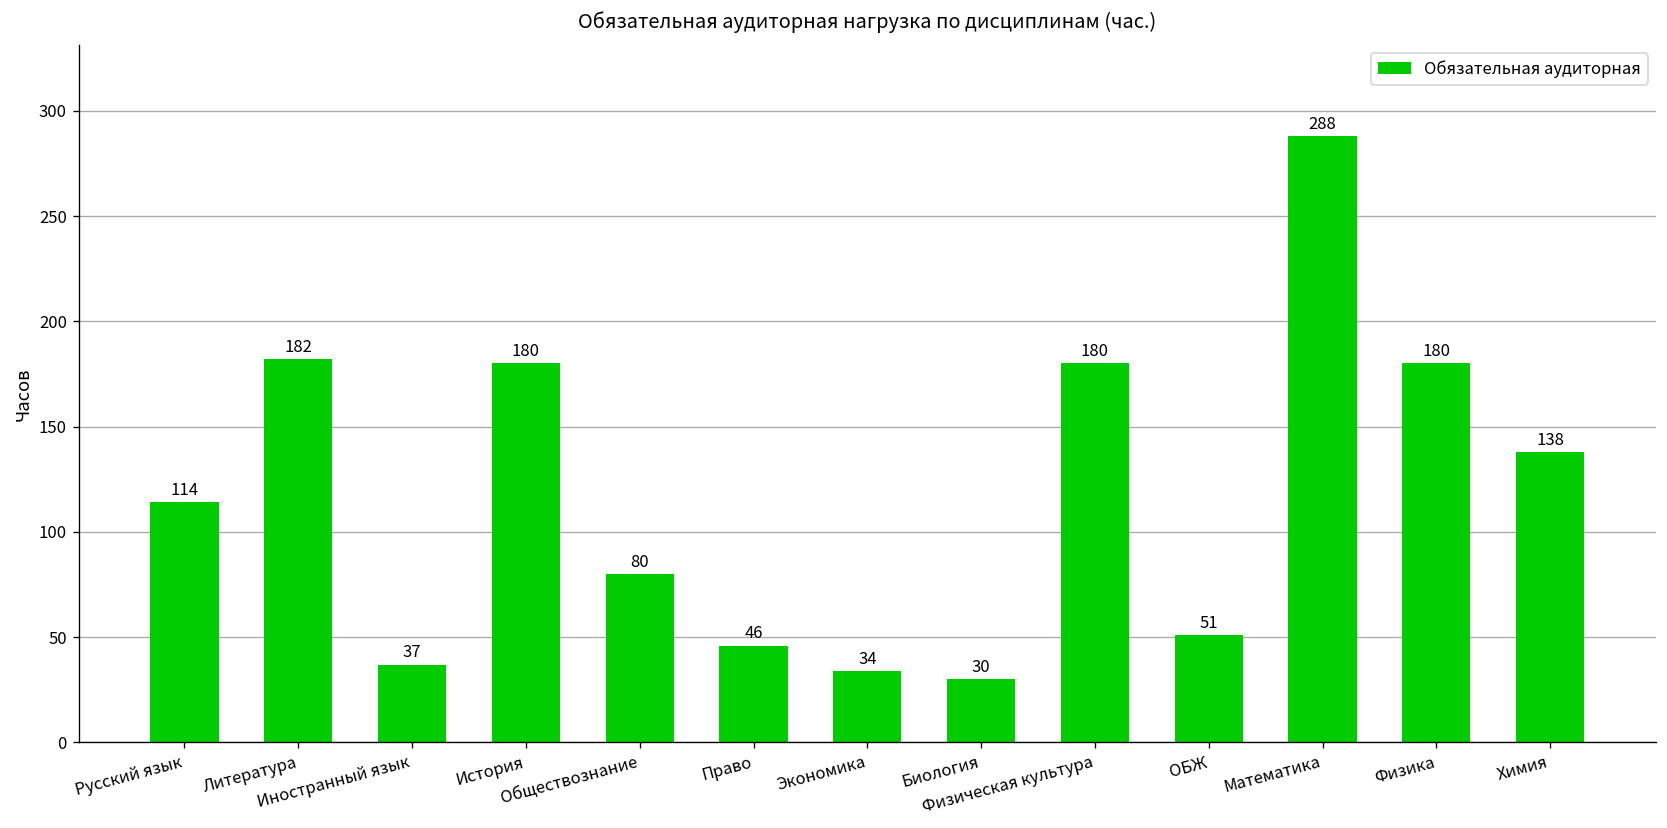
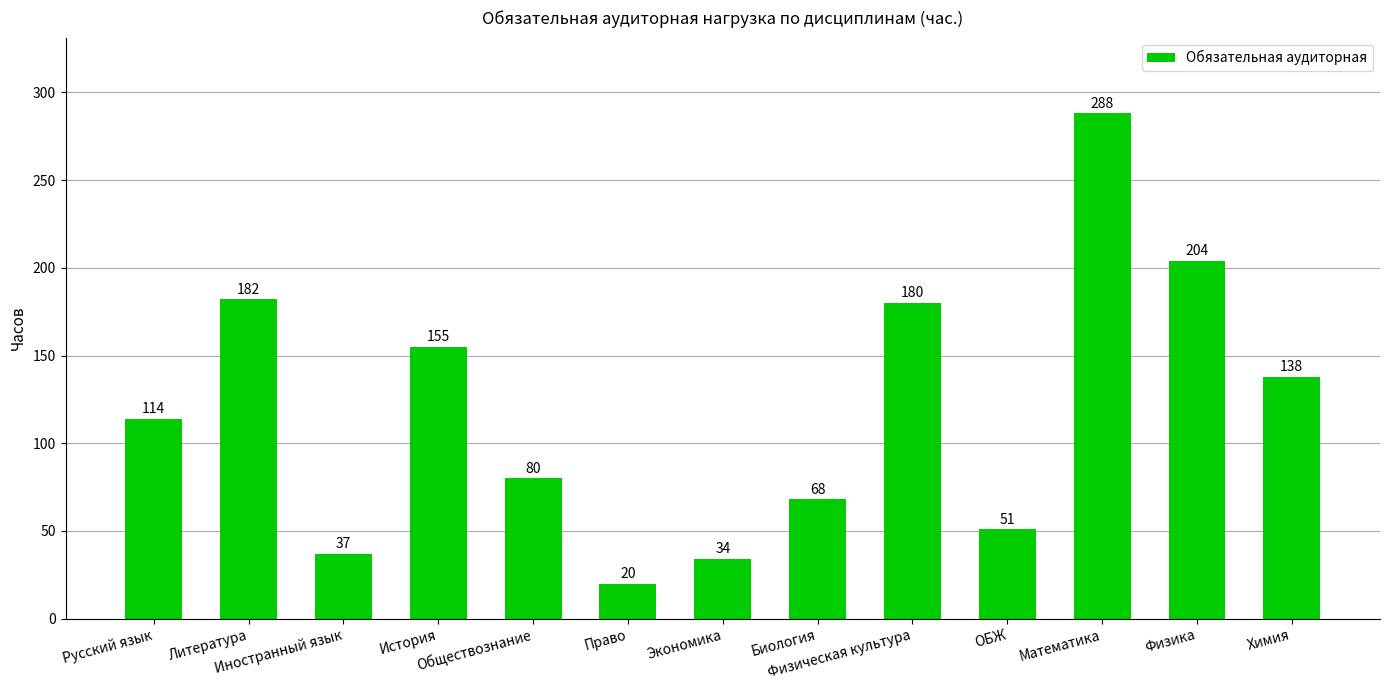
  {
    "Русский язык": 114,
    "Литература": 182,
    "Иностранный язык": 37,
-   "История": 180,
+   "История": 155,
    "Обществознание": 80,
-   "Право": 46,
+   "Право": 20,
    "Экономика": 34,
-   "Биология": 30,
+   "Биология": 68,
    "Физическая культура": 180,
    "ОБЖ": 51,
    "Математика": 288,
-   "Физика": 180,
+   "Физика": 204,
    "Химия": 138
  }
